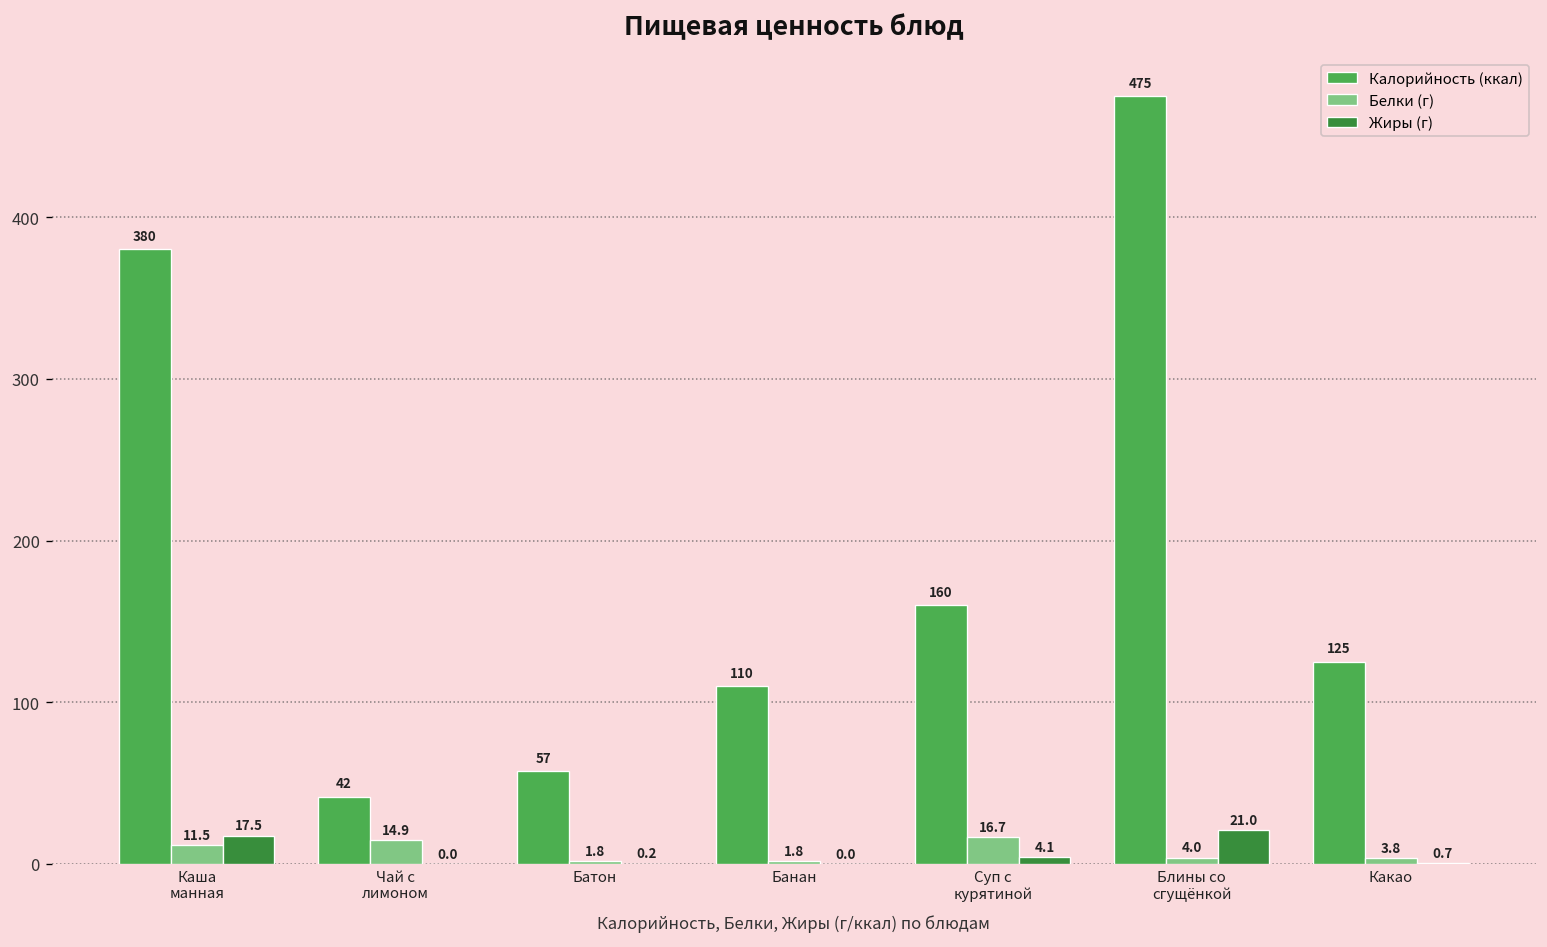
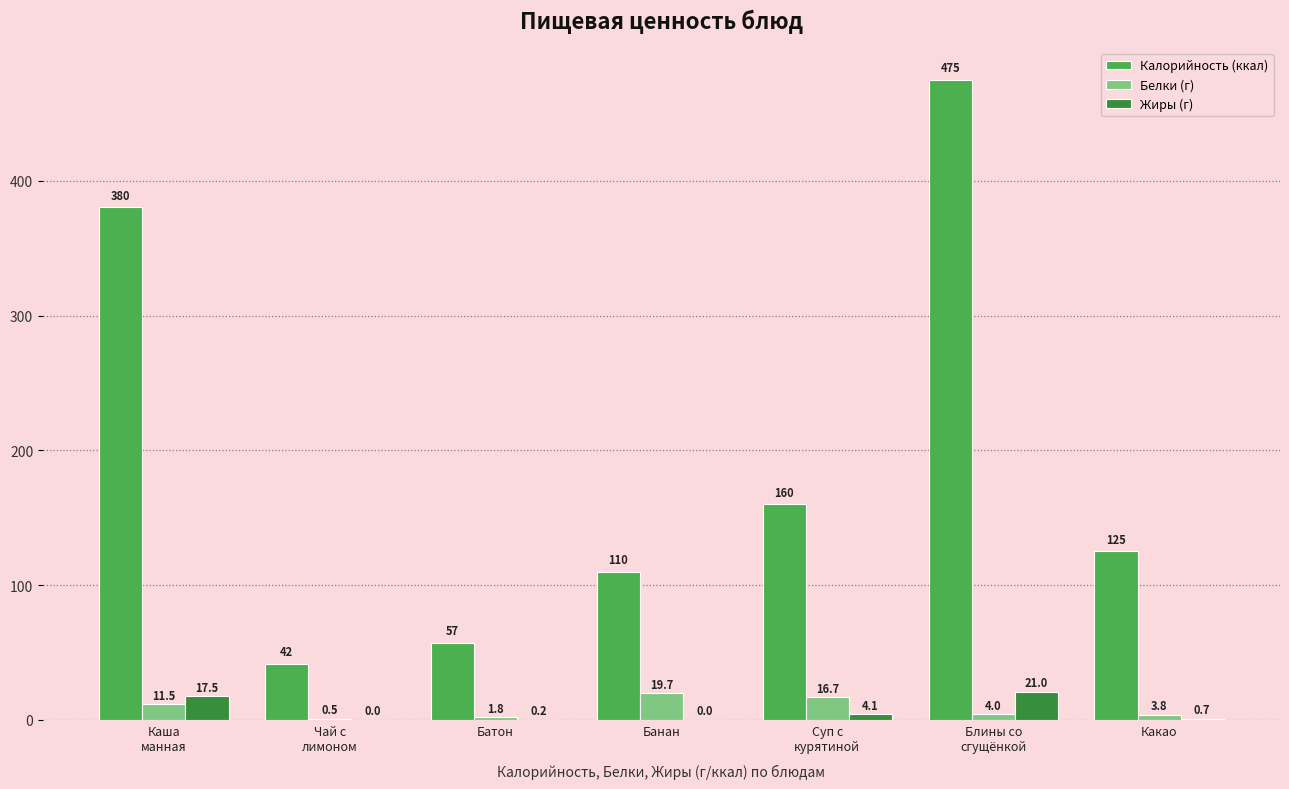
  {
    "Белки (г)": {
      "Каша манная": 11.5,
-     "Чай с лимоном": 14.9,
+     "Чай с лимоном": 0.5,
      "Батон": 1.8,
-     "Банан": 1.8,
+     "Банан": 19.7,
      "Суп с курятиной": 16.7,
      "Блины со сгущёнкой": 4.0,
      "Какао": 3.8
    }
  }
